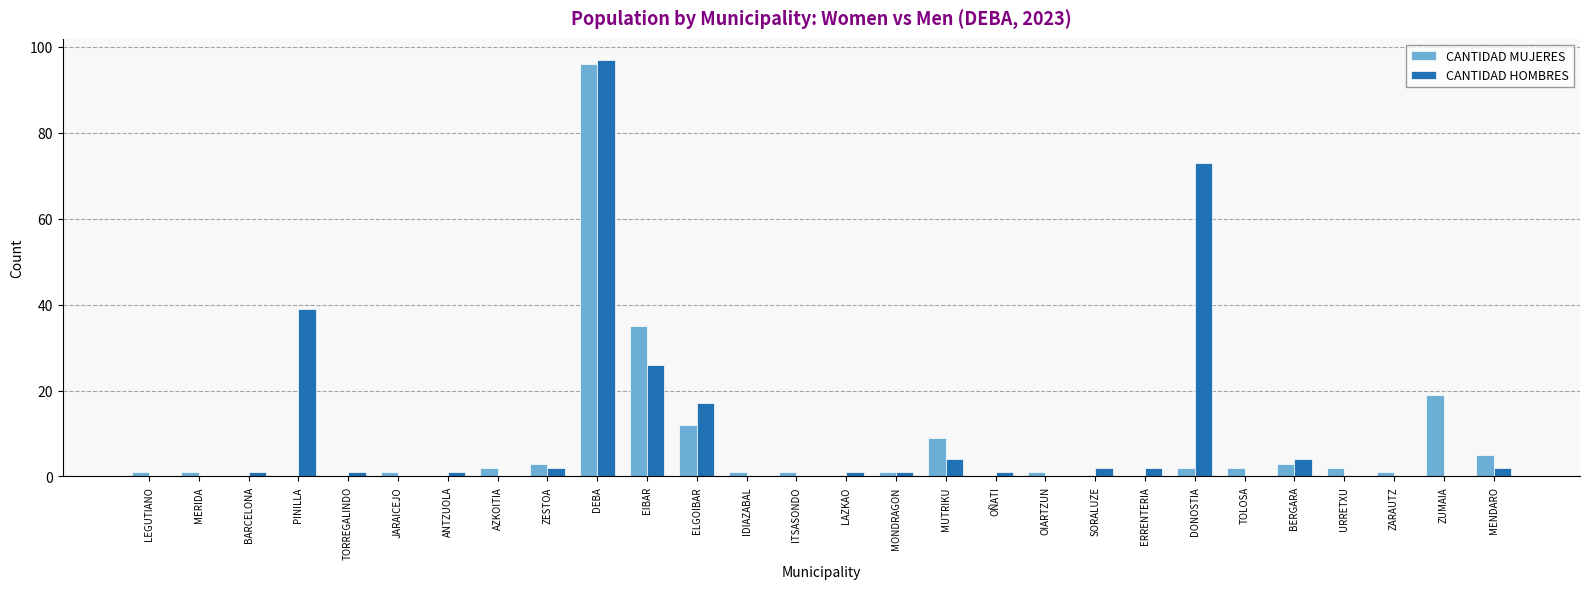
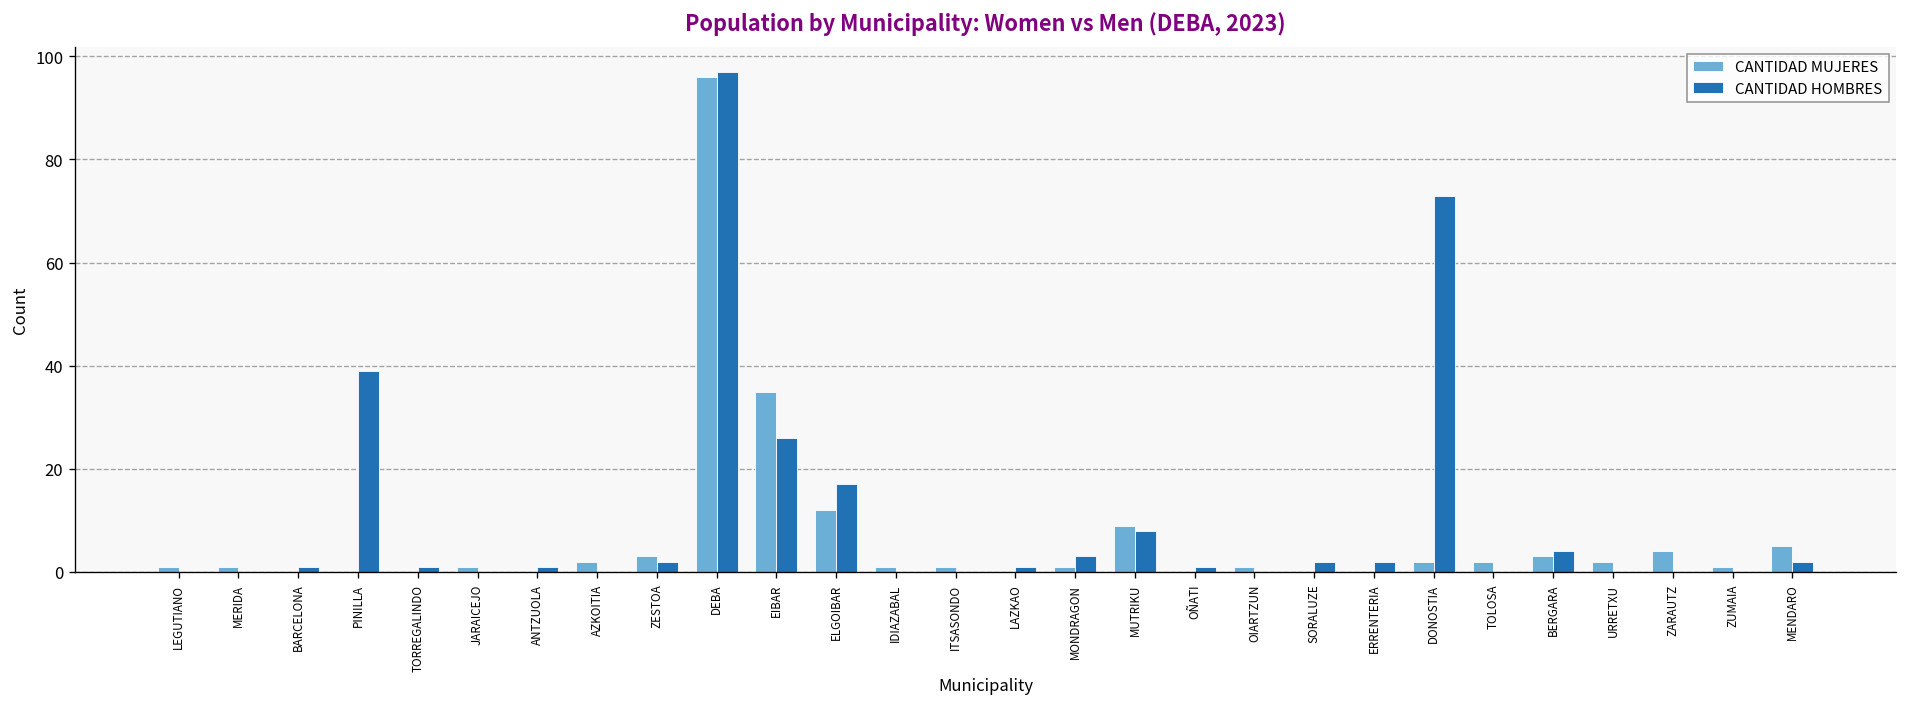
  {
    "CANTIDAD MUJERES": {
      "LEGUTIANO": 1,
      "MERIDA": 1,
      "BARCELONA": 0,
      "PINILLA": 0,
      "TORREGALINDO": 0,
      "JARAICEJO": 1,
      "ANTZUOLA": 0,
      "AZKOITIA": 2,
      "ZESTOA": 3,
      "DEBA": 96,
      "EIBAR": 35,
      "ELGOIBAR": 12,
      "IDIAZABAL": 1,
      "ITSASONDO": 1,
      "LAZKAO": 0,
      "MONDRAGON": 1,
      "MUTRIKU": 9,
      "OÑATI": 0,
      "OIARTZUN": 1,
      "SORALUZE": 0,
      "ERRENTERIA": 0,
      "DONOSTIA": 2,
      "TOLOSA": 2,
      "BERGARA": 3,
      "URRETXU": 2,
-     "ZARAUTZ": 1,
-     "ZUMAIA": 19,
+     "ZARAUTZ": 4,
+     "ZUMAIA": 1,
      "MENDARO": 5
    },
    "CANTIDAD HOMBRES": {
      "LEGUTIANO": 0,
      "MERIDA": 0,
      "BARCELONA": 1,
      "PINILLA": 39,
      "TORREGALINDO": 1,
      "JARAICEJO": 0,
      "ANTZUOLA": 1,
      "AZKOITIA": 0,
      "ZESTOA": 2,
      "DEBA": 97,
      "EIBAR": 26,
      "ELGOIBAR": 17,
      "IDIAZABAL": 0,
      "ITSASONDO": 0,
      "LAZKAO": 1,
-     "MONDRAGON": 1,
-     "MUTRIKU": 4,
+     "MONDRAGON": 3,
+     "MUTRIKU": 8,
      "OÑATI": 1,
      "OIARTZUN": 0,
      "SORALUZE": 2,
      "ERRENTERIA": 2,
      "DONOSTIA": 73,
      "TOLOSA": 0,
      "BERGARA": 4,
      "URRETXU": 0,
      "ZARAUTZ": 0,
      "ZUMAIA": 0,
      "MENDARO": 2
    }
  }
